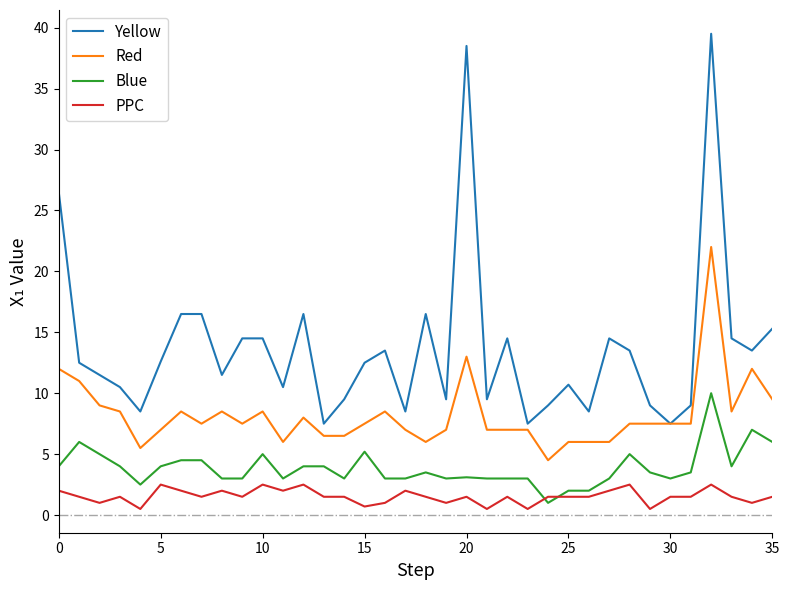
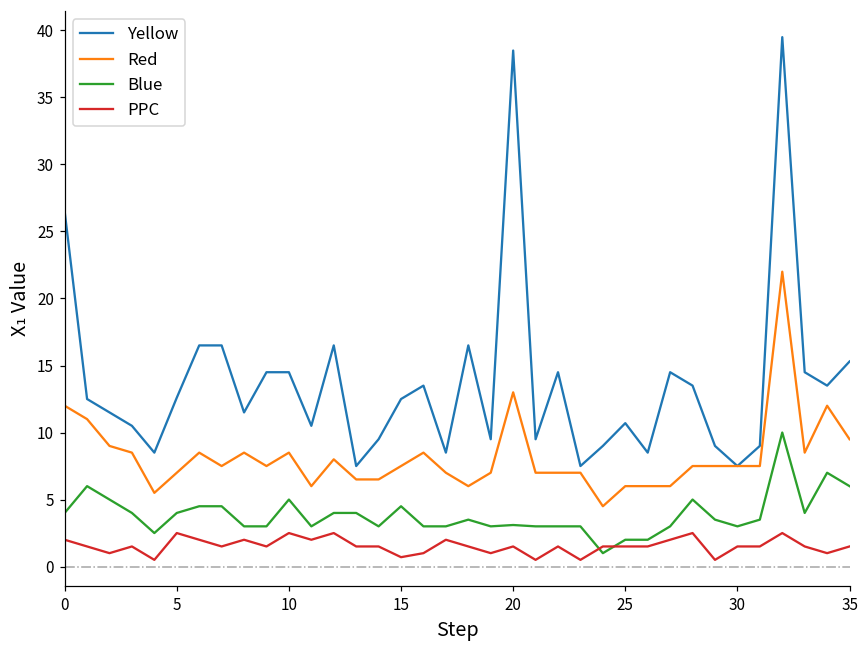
  {
    "Yellow": {
      "0": 26.5,
      "5": 12.6,
      "10": 14.5,
      "15": 12.5,
      "20": 38.5,
      "25": 10.7,
      "35": 15.3
    },
    "Red": {
      "0": 12.0,
      "5": 7.0,
      "10": 8.5,
      "15": 7.5,
      "20": 13.0,
      "25": 6.0,
      "35": 9.5
    },
    "Blue": {
      "0": 4.0,
      "5": 4.0,
      "10": 5.0,
-     "15": 5.2,
+     "15": 4.5,
      "20": 3.1,
      "25": 2.0,
      "30": 3.0,
      "35": 6.0
    },
    "PPC": {
      "0": 2.0,
      "5": 2.5,
      "10": 2.5,
      "15": 0.7,
      "20": 1.5,
      "25": 1.5,
      "30": 1.5,
      "35": 1.5
    }
  }
